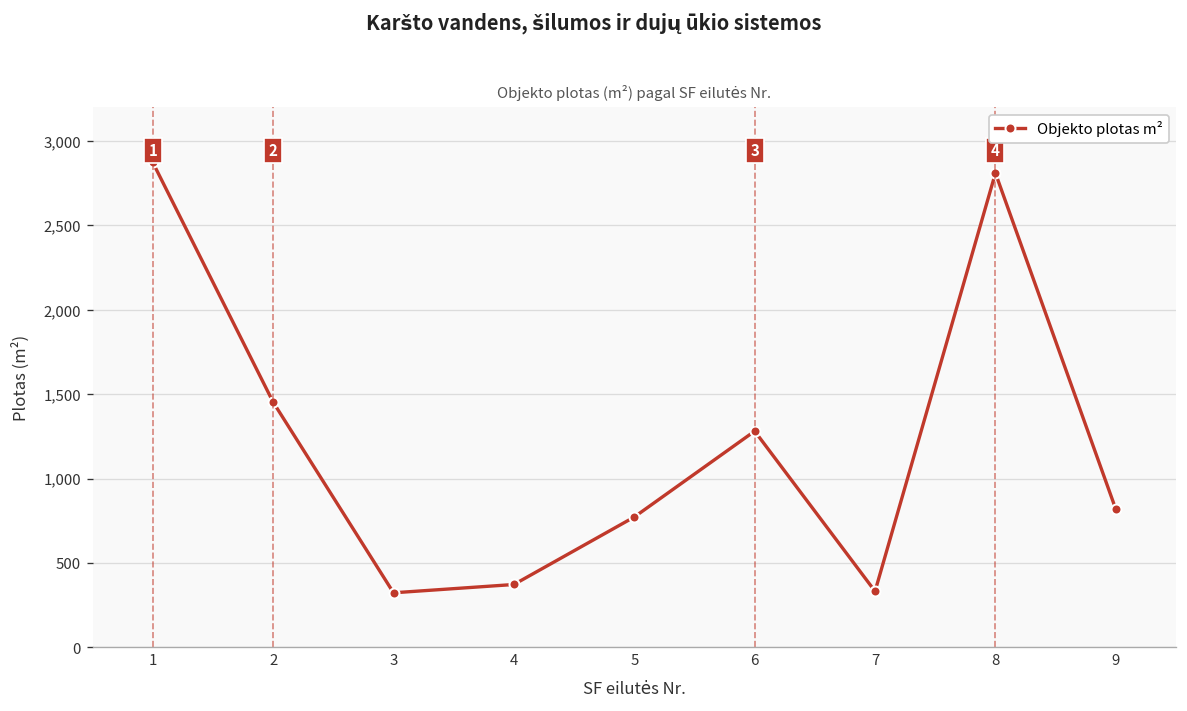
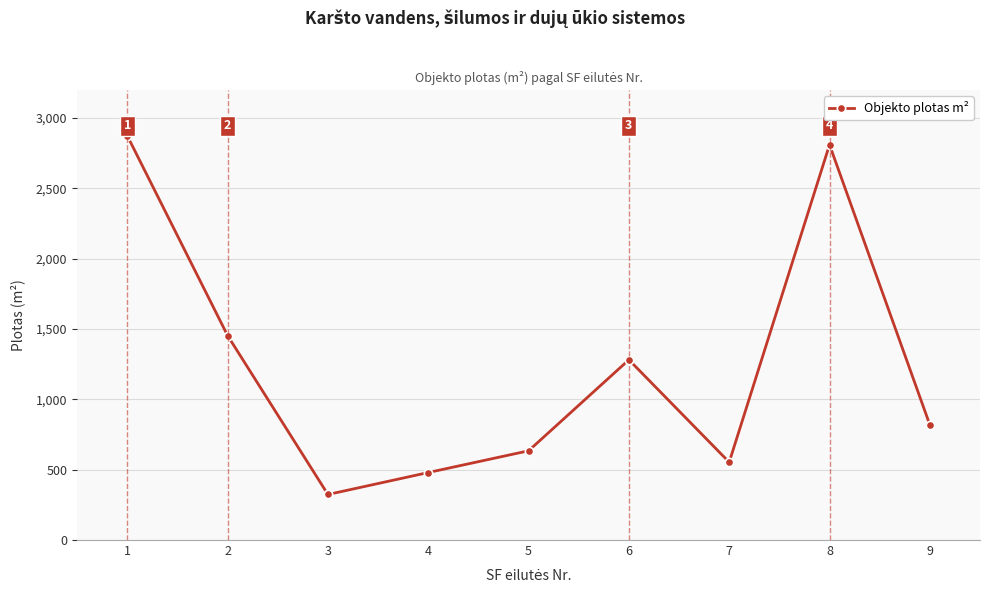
  {
    "2": "1,450",
    "3": "320",
-   "4": "370",
-   "5": "770",
+   "4": "480",
+   "5": "630",
    "6": "1,280",
-   "7": "330",
+   "7": "550",
    "9": "820"
  }
